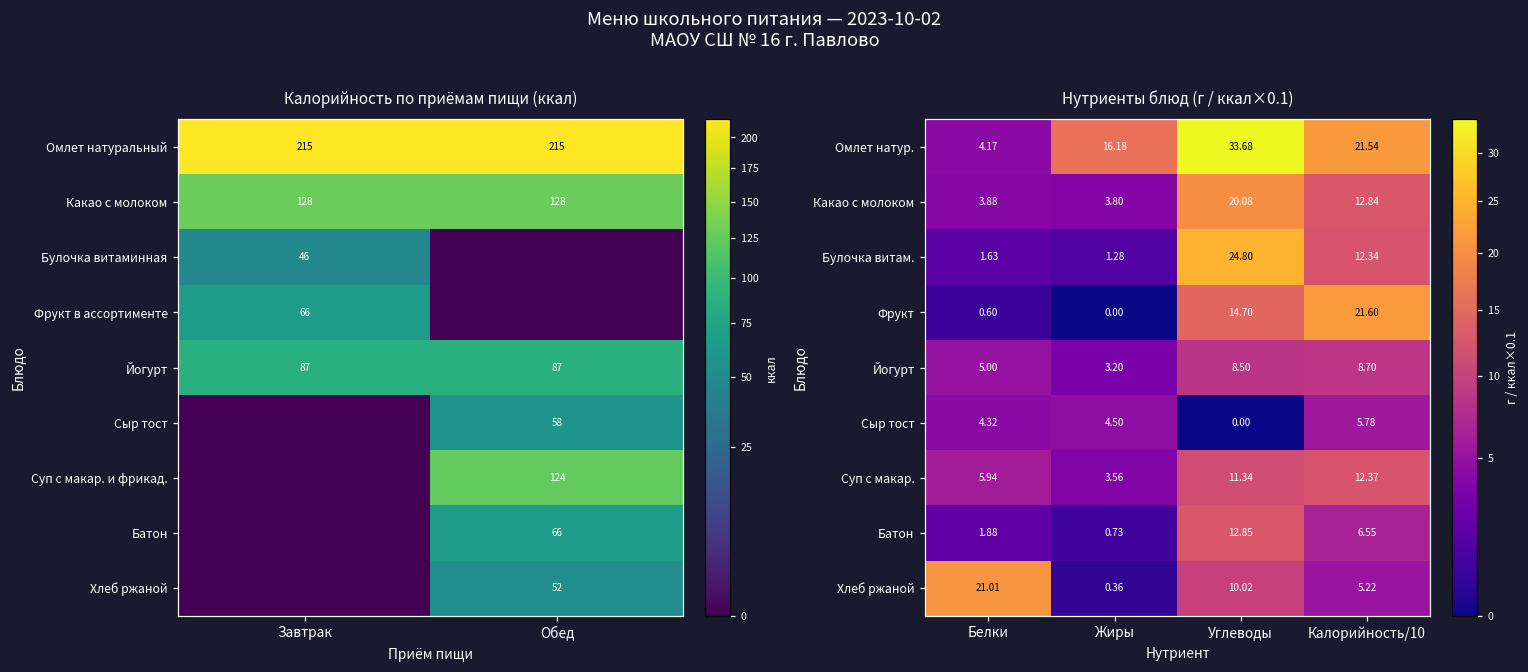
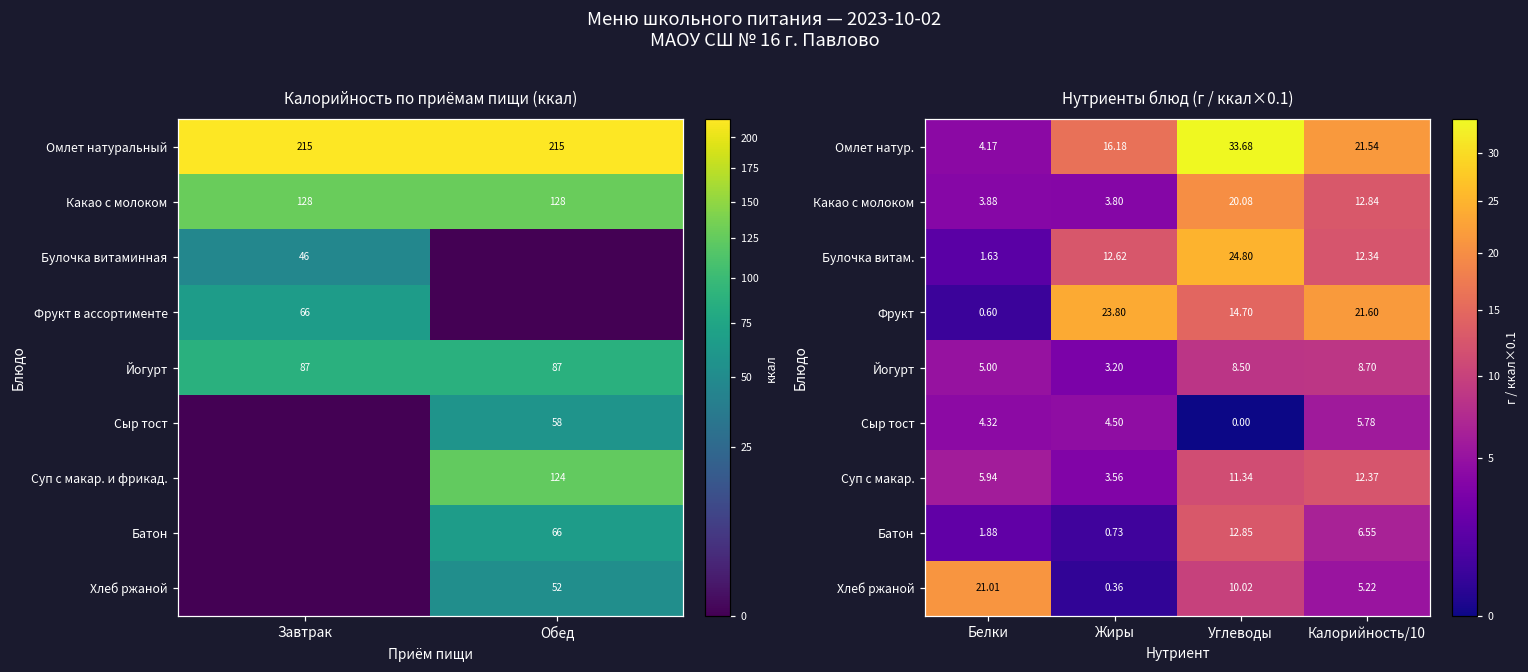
  {
    "Калорийность по приёмам пищи (ккал)": {
      "Омлет натуральный": {
        "Завтрак": 215,
        "Обед": 215
      },
      "Какао с молоком": {
        "Завтрак": 128,
        "Обед": 128
      },
      "Булочка витаминная": {
        "Завтрак": 46
      },
      "Фрукт в ассортименте": {
        "Завтрак": 66
      },
      "Йогурт": {
        "Завтрак": 87,
        "Обед": 87
      },
      "Сыр тост": {
        "Обед": 58
      },
      "Суп с макар. и фрикад.": {
        "Обед": 124
      },
      "Батон": {
        "Обед": 66
      },
      "Хлеб ржаной": {
        "Обед": 52
      }
    },
    "Нутриенты блюд (г / ккал×0.1)": {
      "Омлет натур.": {
        "Белки": 4.17,
        "Жиры": 16.18,
        "Углеводы": 33.68,
        "Калорийность/10": 21.54
      },
      "Какао с молоком": {
        "Белки": 3.88,
        "Жиры": 3.80,
        "Углеводы": 20.08,
        "Калорийность/10": 12.84
      },
      "Булочка витам.": {
        "Белки": 1.63,
-       "Жиры": 1.28,
+       "Жиры": 12.62,
        "Углеводы": 24.80,
        "Калорийность/10": 12.34
      },
      "Фрукт": {
        "Белки": 0.60,
-       "Жиры": 0.00,
+       "Жиры": 23.80,
        "Углеводы": 14.70,
        "Калорийность/10": 21.60
      },
      "Йогурт": {
        "Белки": 5.00,
        "Жиры": 3.20,
        "Углеводы": 8.50,
        "Калорийность/10": 8.70
      },
      "Сыр тост": {
        "Белки": 4.32,
        "Жиры": 4.50,
        "Углеводы": 0.00,
        "Калорийность/10": 5.78
      },
      "Суп с макар.": {
        "Белки": 5.94,
        "Жиры": 3.56,
        "Углеводы": 11.34,
        "Калорийность/10": 12.37
      },
      "Батон": {
        "Белки": 1.88,
        "Жиры": 0.73,
        "Углеводы": 12.85,
        "Калорийность/10": 6.55
      },
      "Хлеб ржаной": {
        "Белки": 21.01,
        "Жиры": 0.36,
        "Углеводы": 10.02,
        "Калорийность/10": 5.22
      }
    }
  }
